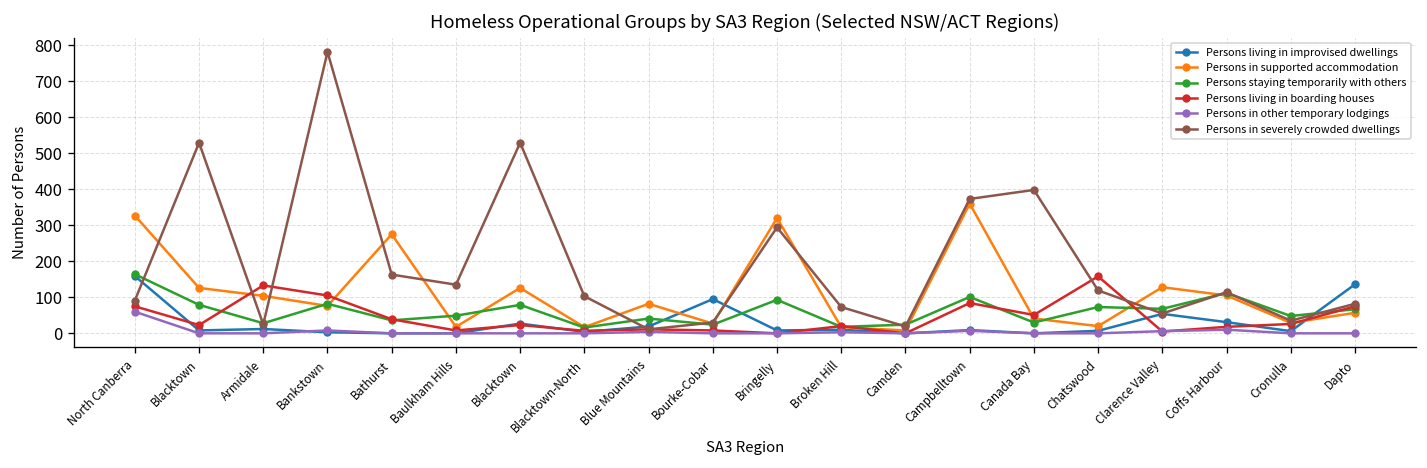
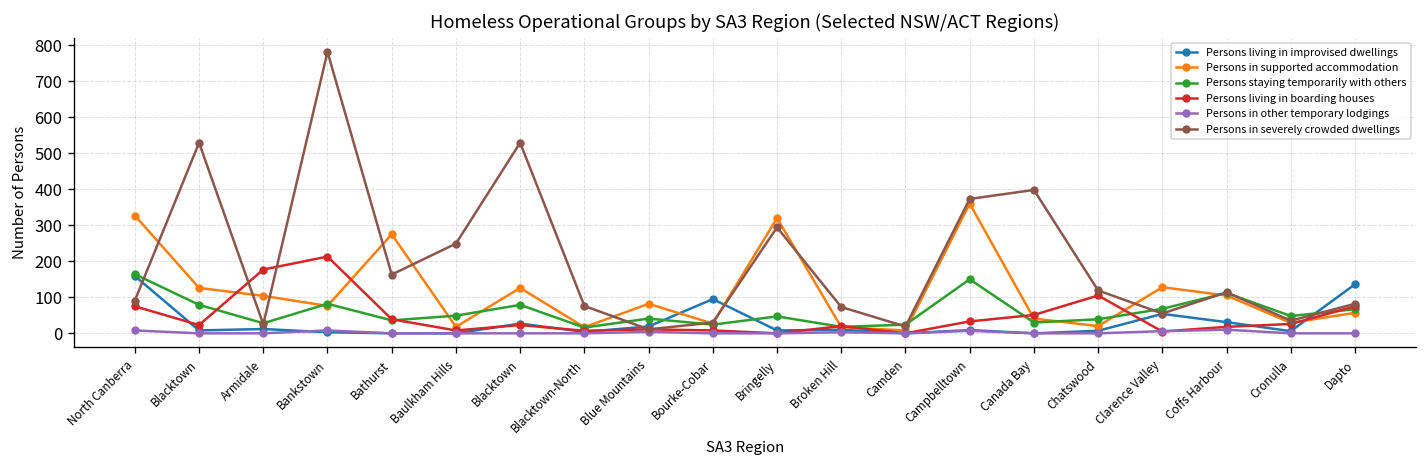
  {
    "Persons living in improvised dwellings": {
      "Armidale": 10,
      "Bourke-Cobar": 100,
      "Coffs Harbour": 30,
      "Dapto": 140
    },
    "Persons in supported accommodation": {
      "North Canberra": 330,
      "Armidale": 100,
      "Bathurst": 280,
      "Baulkham Hills": 20,
      "Blue Mountains": 80,
      "Bringelly": 320,
      "Campbelltown": 360,
      "Canada Bay": 40,
      "Chatswood": 20,
      "Clarence Valley": 130,
      "Dapto": 60
    },
    "Persons staying temporarily with others": {
      "Baulkham Hills": 50,
      "Blue Mountains": 40,
-     "Bringelly": 90,
-     "Campbelltown": 100,
+     "Bringelly": 50,
+     "Campbelltown": 150,
      "Canada Bay": 30,
-     "Chatswood": 70,
+     "Chatswood": 40,
      "Clarence Valley": 70,
      "Cronulla": 50
    },
    "Persons living in boarding houses": {
      "North Canberra": 80,
-     "Armidale": 130,
-     "Bankstown": 110,
-     "Campbelltown": 80,
+     "Armidale": 180,
+     "Bankstown": 210,
+     "Campbelltown": 30,
      "Canada Bay": 50,
-     "Chatswood": 160
+     "Chatswood": 110
    },
    "Persons in other temporary lodgings": {
-     "North Canberra": 60,
+     "North Canberra": 10,
      "Armidale": 0,
      "Dapto": 0
    },
    "Persons in severely crowded dwellings": {
      "North Canberra": 90,
      "Bankstown": 780,
      "Bathurst": 160,
-     "Baulkham Hills": 140,
-     "Blacktown-North": 100,
+     "Baulkham Hills": 250,
+     "Blacktown-North": 80,
      "Bringelly": 290,
      "Broken Hill": 70,
      "Campbelltown": 370,
      "Canada Bay": 400,
      "Chatswood": 120
    }
  }
